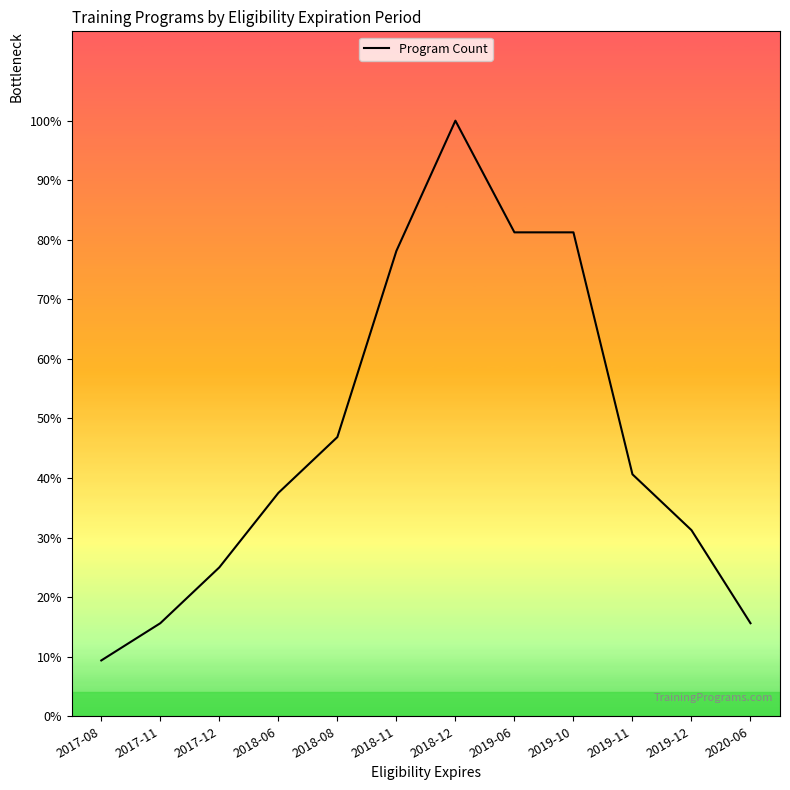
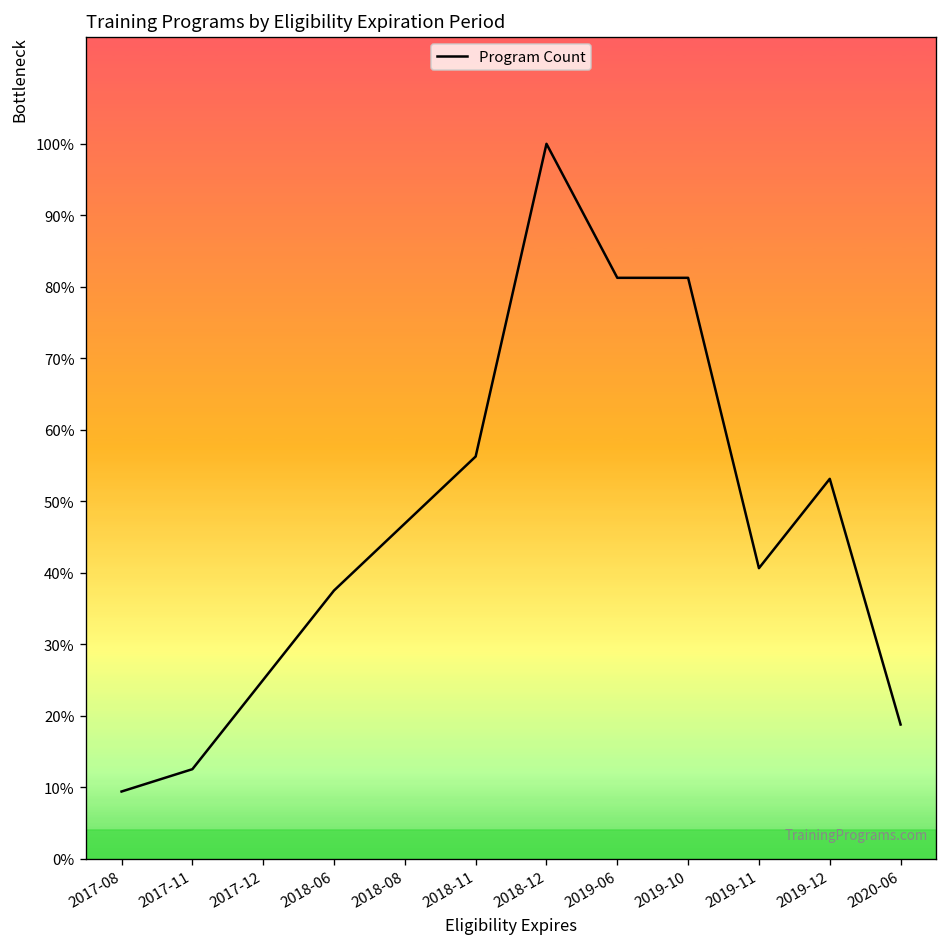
  {
    "2017-08": "9%",
-   "2017-11": "16%",
+   "2017-11": "13%",
    "2017-12": "25%",
    "2018-06": "38%",
    "2018-08": "47%",
-   "2018-11": "78%",
+   "2018-11": "56%",
    "2018-12": "100%",
    "2019-06": "81%",
    "2019-10": "81%",
    "2019-11": "41%",
-   "2019-12": "31%",
-   "2020-06": "16%"
+   "2019-12": "53%",
+   "2020-06": "19%"
  }
